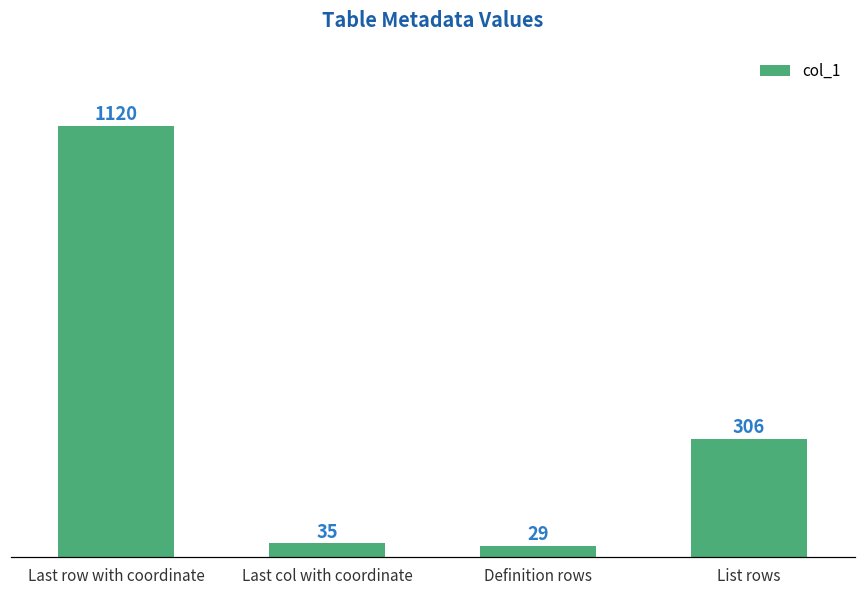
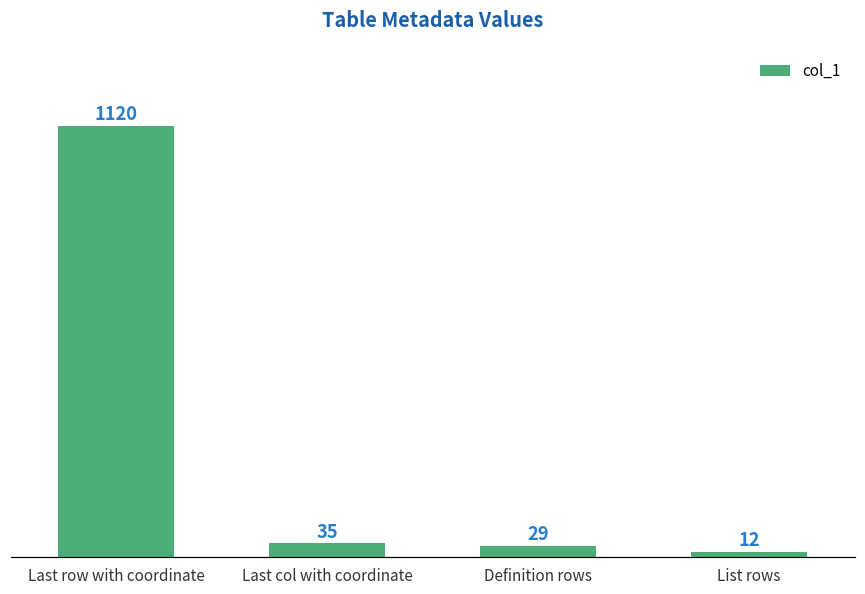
  {
    "Last row with coordinate": 1120,
    "Last col with coordinate": 35,
    "Definition rows": 29,
-   "List rows": 306
+   "List rows": 12
  }
